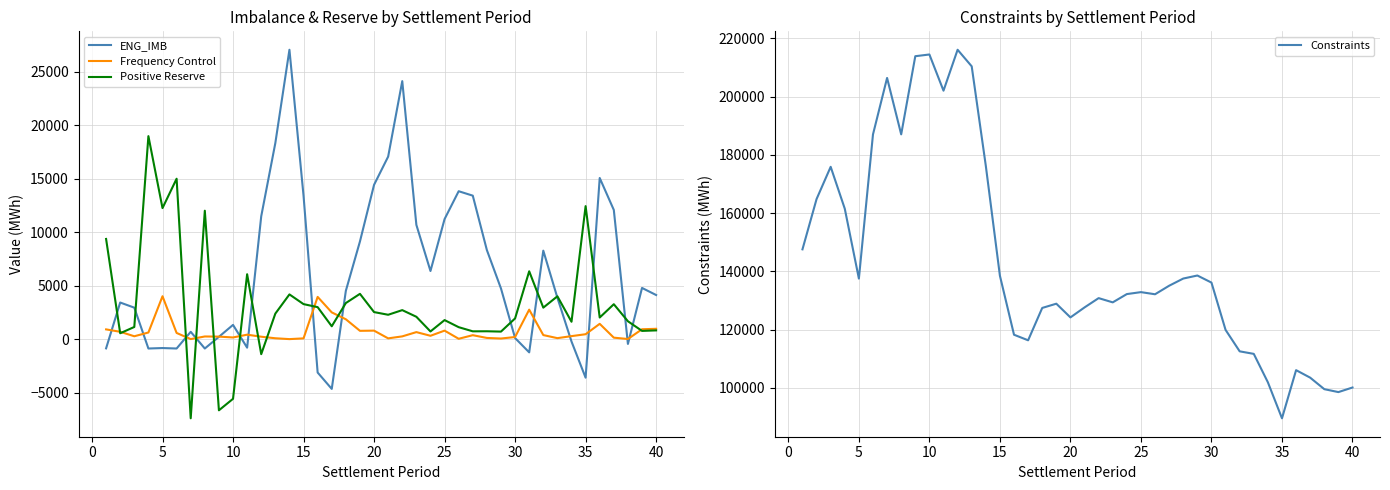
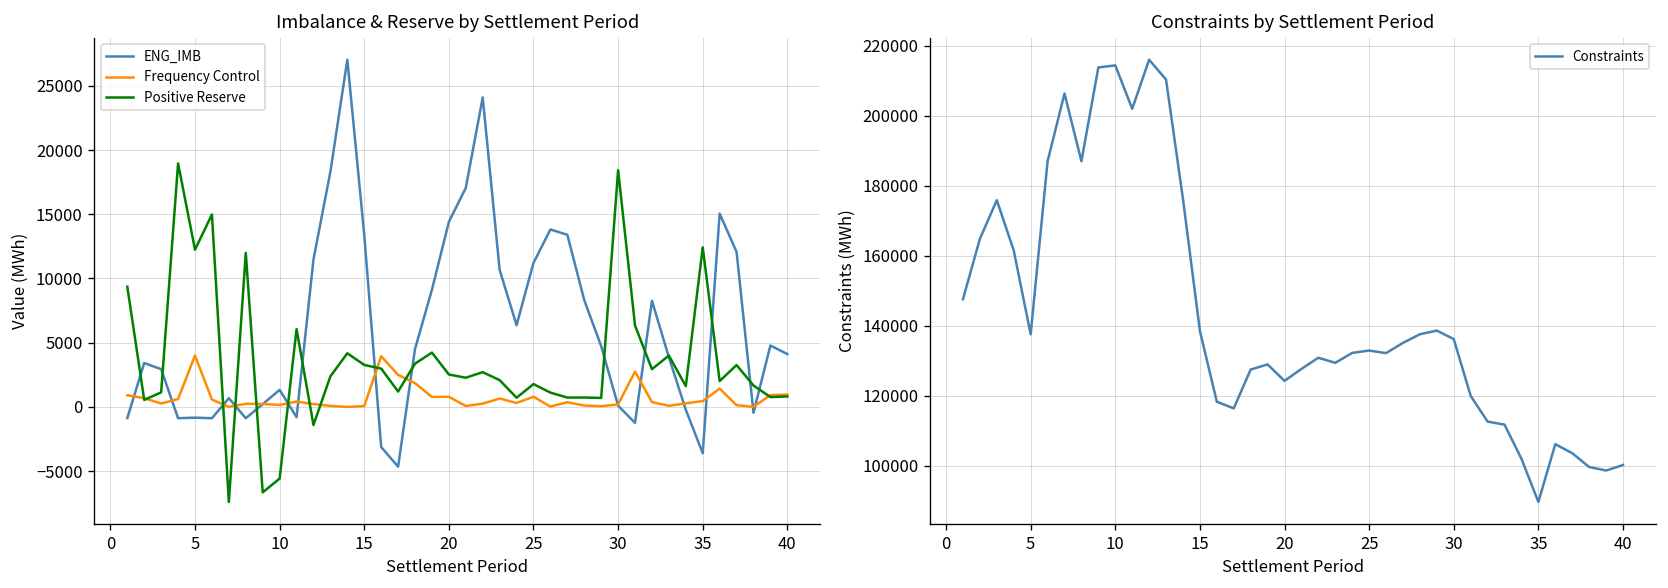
  {
    "Imbalance & Reserve by Settlement Period": {
      "ENG_IMB": {
        "5": -800,
        "10": 1300,
        "15": 13400,
        "20": 14400,
        "25": 11200,
        "35": -3600,
        "40": 4100
      },
      "Frequency Control": {
        "5": 4000,
        "10": 200,
        "15": 100,
        "20": 800,
        "25": 800,
        "35": 500
      },
      "Positive Reserve": {
        "5": 12200,
        "10": -5600,
        "15": 3300,
        "20": 2500,
        "25": 1800,
-       "30": 1900,
+       "30": 18400,
        "35": 12400
      }
    },
    "Constraints by Settlement Period": {
      "5": 138000,
      "10": 214000,
      "15": 139000,
      "20": 124000,
      "25": 133000,
      "30": 136000,
      "35": 90000,
      "40": 100000
    }
  }
